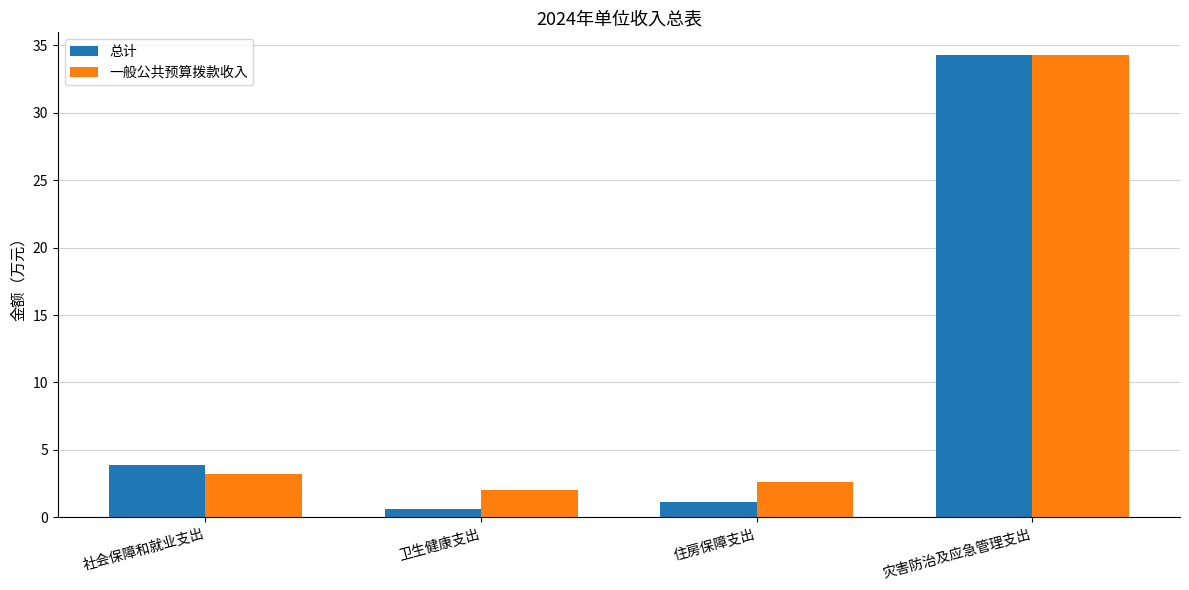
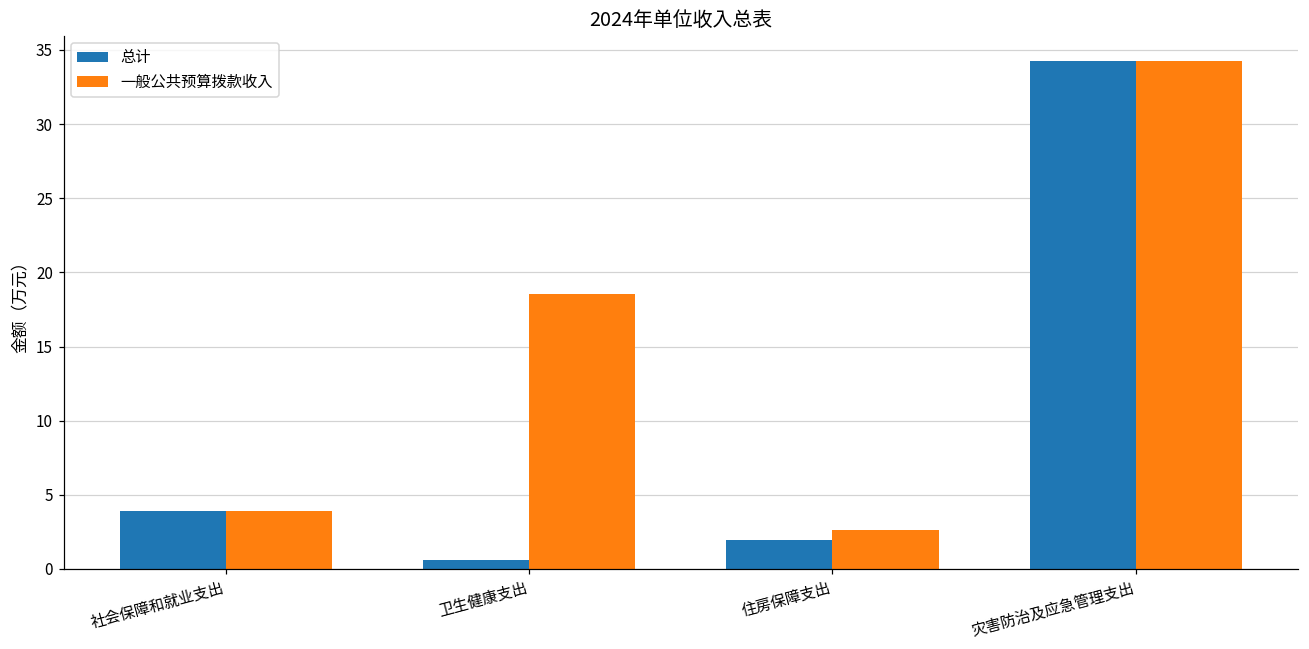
  {
    "总计": {
      "社会保障和就业支出": 3.9,
      "卫生健康支出": 0.6,
-     "住房保障支出": 1.1,
+     "住房保障支出": 2.0,
      "灾害防治及应急管理支出": 34.3
    },
    "一般公共预算拨款收入": {
-     "社会保障和就业支出": 3.2,
-     "卫生健康支出": 2.0,
+     "社会保障和就业支出": 3.9,
+     "卫生健康支出": 18.6,
      "住房保障支出": 2.6,
      "灾害防治及应急管理支出": 34.3
    }
  }
